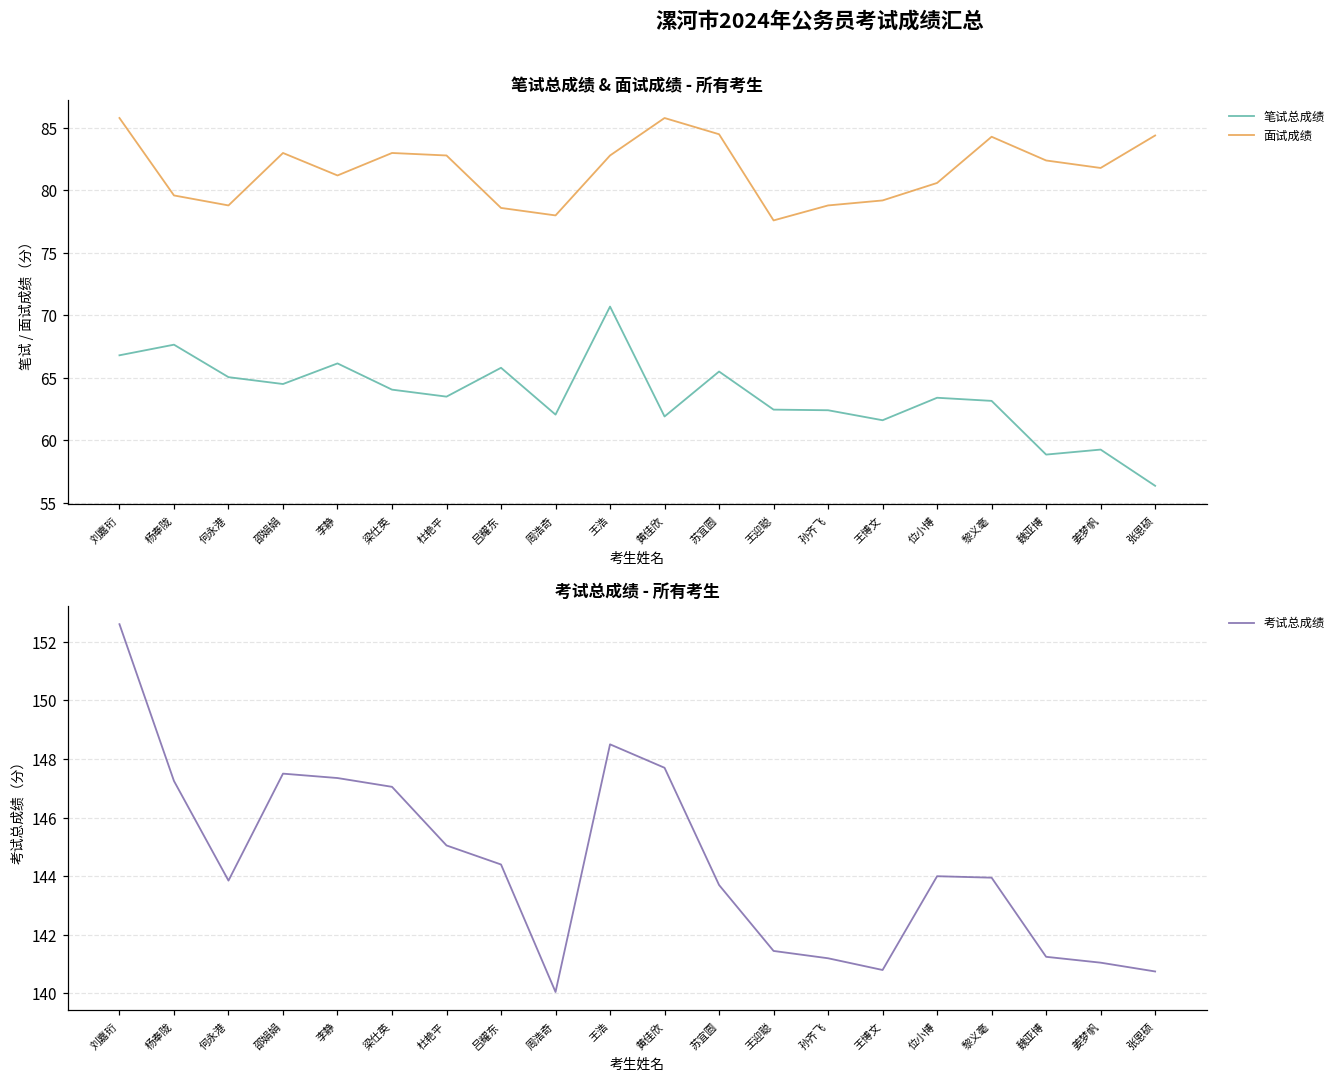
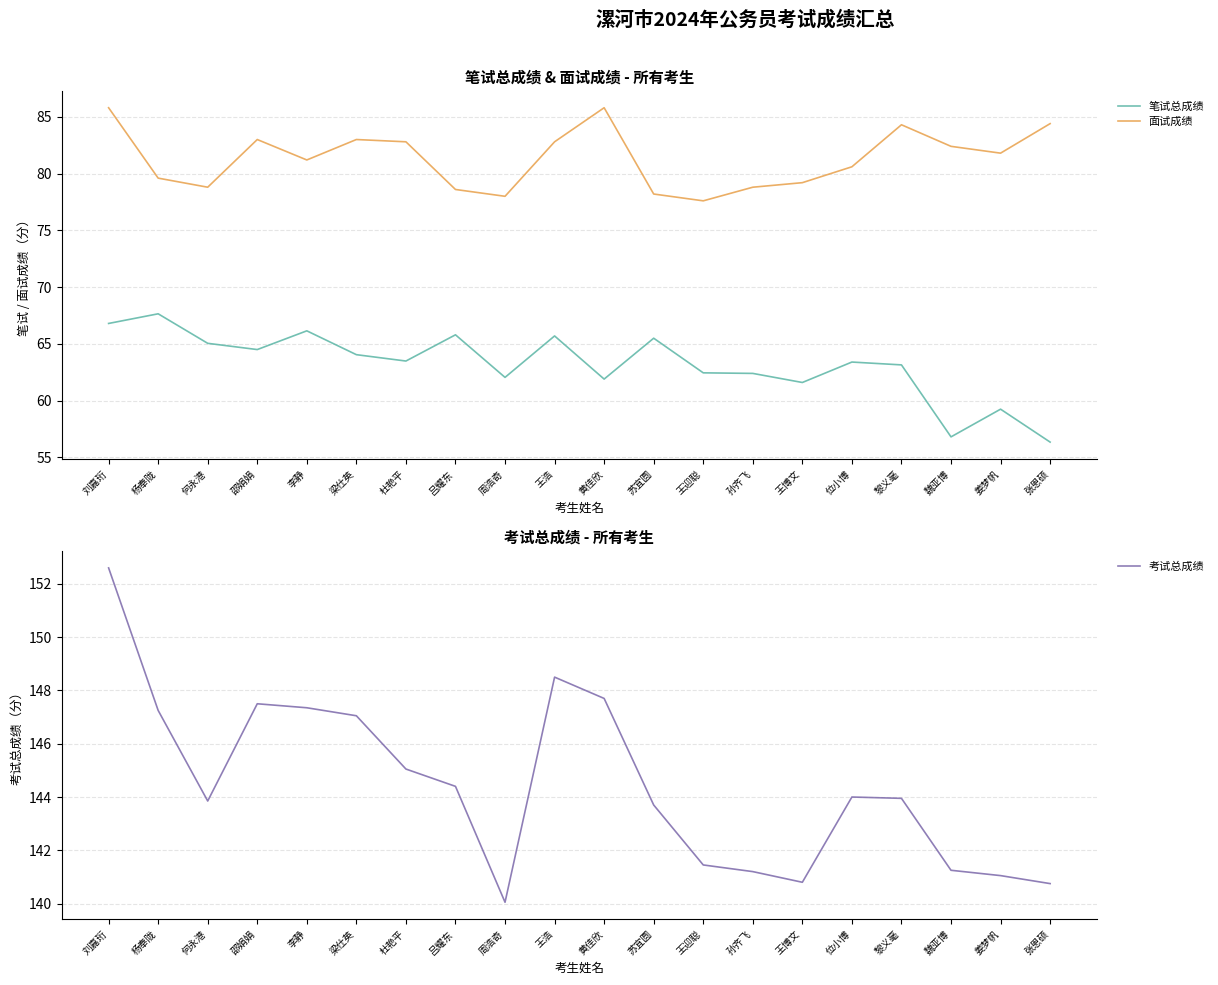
  {
    "笔试总成绩 & 面试成绩 - 所有考生": {
      "笔试总成绩": {
        "刘嘉珩": 66.8,
        "杨奉陇": 67.7,
        "何永港": 65.1,
        "邵娟娟": 64.5,
        "李静": 66.2,
        "梁仕英": 64.1,
        "杜艳平": 63.5,
        "吕耀东": 65.8,
        "周浩奇": 62.1,
-       "王浩": 70.7,
+       "王浩": 65.7,
        "黄佳欣": 61.9,
        "苏宜圆": 65.5,
        "王迎聪": 62.5,
        "孙齐飞": 62.4,
        "王博文": 61.6,
        "位小博": 63.4,
        "黎义毫": 63.2,
-       "魏亚博": 58.9,
+       "魏亚博": 56.8,
        "姜梦帆": 59.3,
        "张恩硕": 56.4
      },
      "面试成绩": {
        "刘嘉珩": 85.8,
        "杨奉陇": 79.6,
        "何永港": 78.8,
        "邵娟娟": 83.0,
        "李静": 81.2,
        "梁仕英": 83.0,
        "杜艳平": 82.8,
        "吕耀东": 78.6,
        "周浩奇": 78.0,
        "王浩": 82.8,
        "黄佳欣": 85.8,
-       "苏宜圆": 84.5,
+       "苏宜圆": 78.2,
        "王迎聪": 77.6,
        "孙齐飞": 78.8,
        "王博文": 79.2,
        "位小博": 80.6,
        "黎义毫": 84.3,
        "魏亚博": 82.4,
        "姜梦帆": 81.8,
        "张恩硕": 84.4
      }
    },
    "考试总成绩 - 所有考生": {
      "刘嘉珩": 152.6,
      "杨奉陇": 147.3,
      "何永港": 143.9,
      "邵娟娟": 147.5,
      "李静": 147.4,
      "梁仕英": 147.1,
      "杜艳平": 145.1,
      "吕耀东": 144.4,
      "周浩奇": 140.1,
      "王浩": 148.5,
      "黄佳欣": 147.7,
      "苏宜圆": 143.7,
      "王迎聪": 141.5,
      "孙齐飞": 141.2,
      "王博文": 140.8,
      "位小博": 144.0,
      "黎义毫": 144.0,
      "魏亚博": 141.3,
      "姜梦帆": 141.1,
      "张恩硕": 140.8
    }
  }
